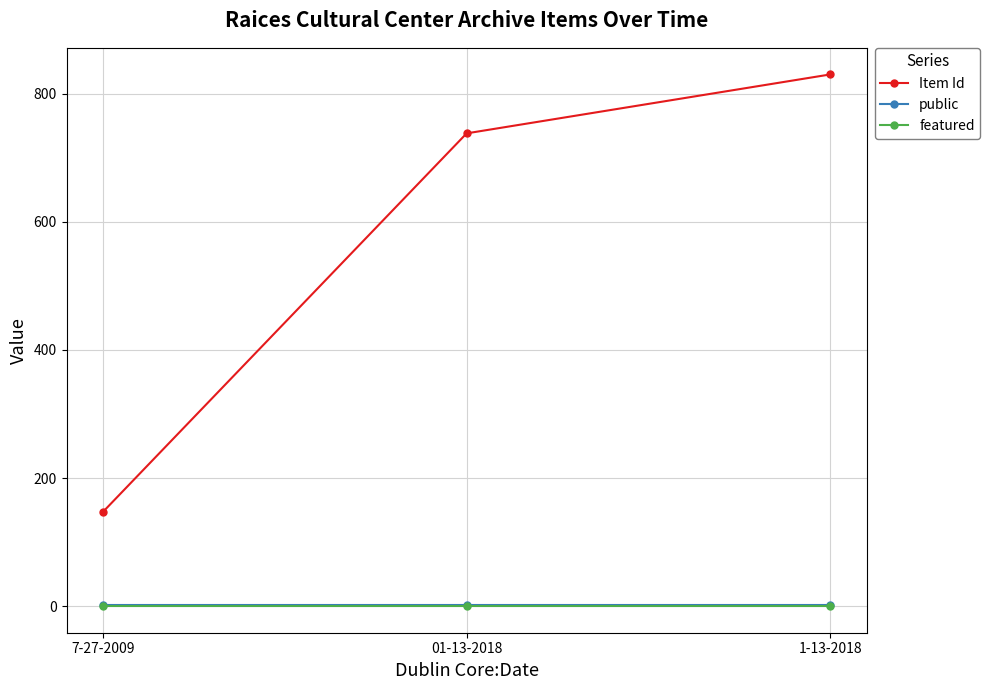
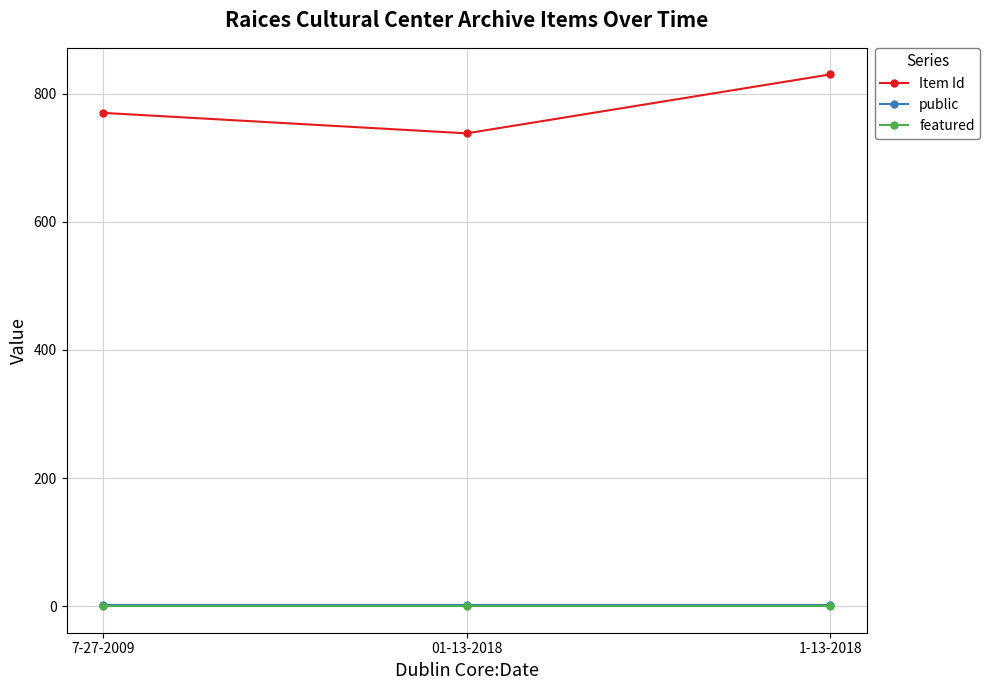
  {
    "Item Id": {
-     "7-27-2009": 150,
+     "7-27-2009": 770,
      "01-13-2018": 740,
      "1-13-2018": 830
    },
    "featured": {
      "7-27-2009": 0,
      "01-13-2018": 0,
      "1-13-2018": 0
    }
  }
